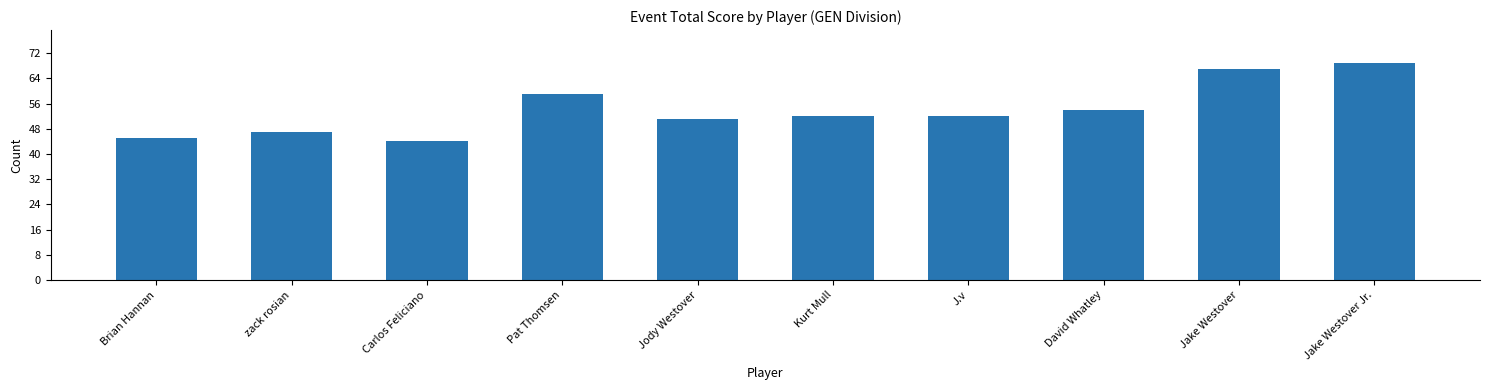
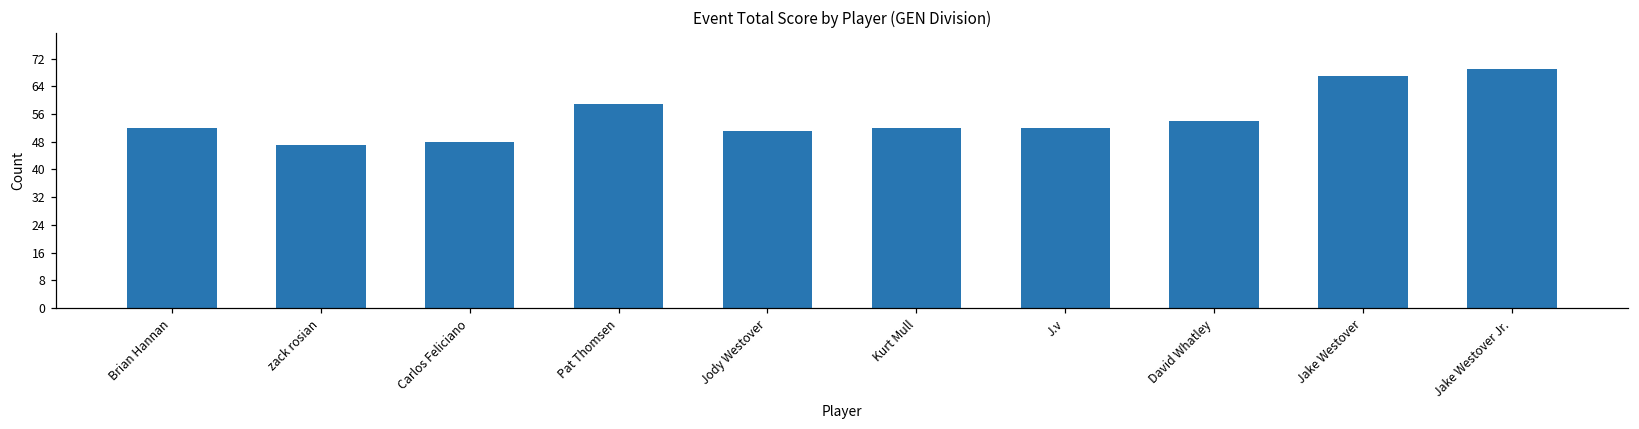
  {
-   "Brian Hannan": 45,
+   "Brian Hannan": 52,
    "zack rosian": 47,
-   "Carlos Feliciano": 44,
+   "Carlos Feliciano": 48,
    "Pat Thomsen": 59,
    "Jody Westover": 51,
    "Kurt Mull": 52,
    "J.v": 52,
    "David Whatley": 54,
    "Jake Westover": 67,
    "Jake Westover Jr.": 69
  }
